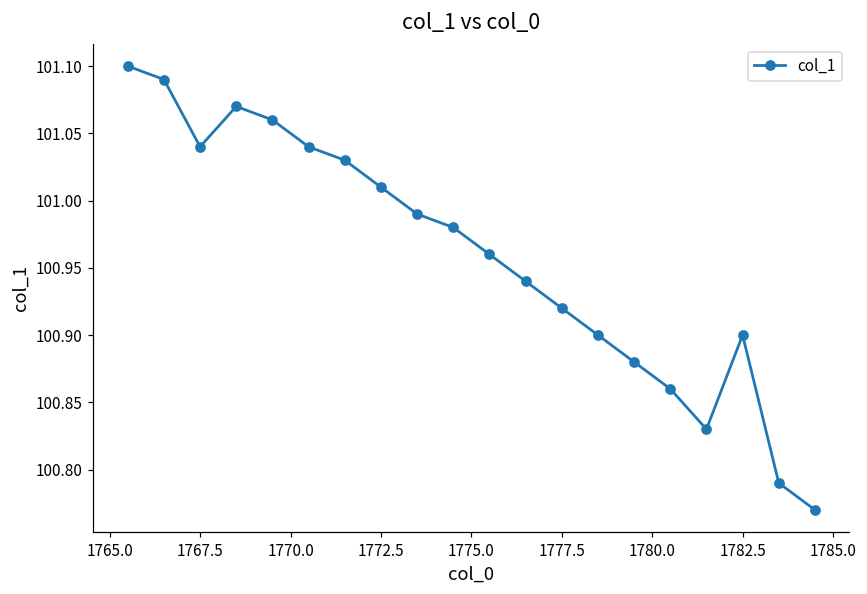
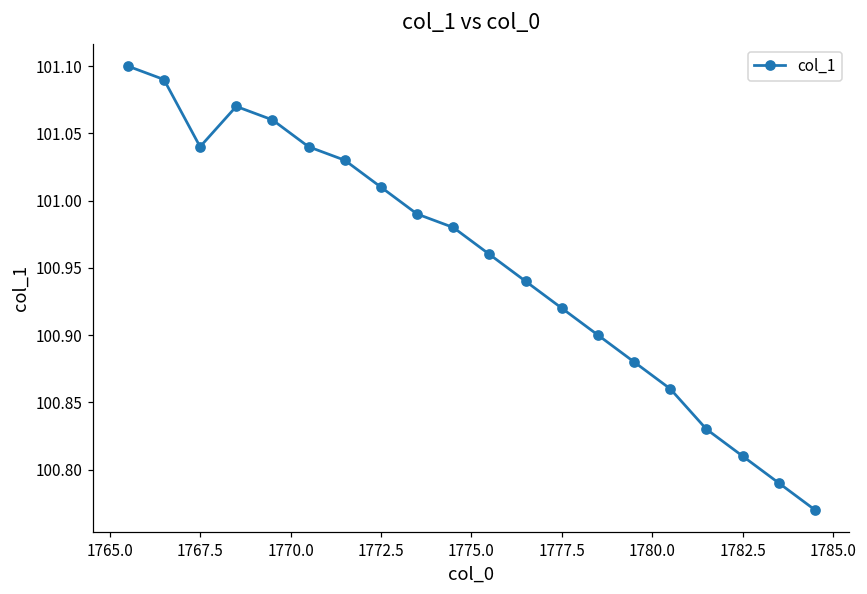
  {
    "1767.5": 101.04,
    "1772.5": 101.01,
    "1777.5": 100.92,
-   "1782.5": 100.90
+   "1782.5": 100.81
  }
